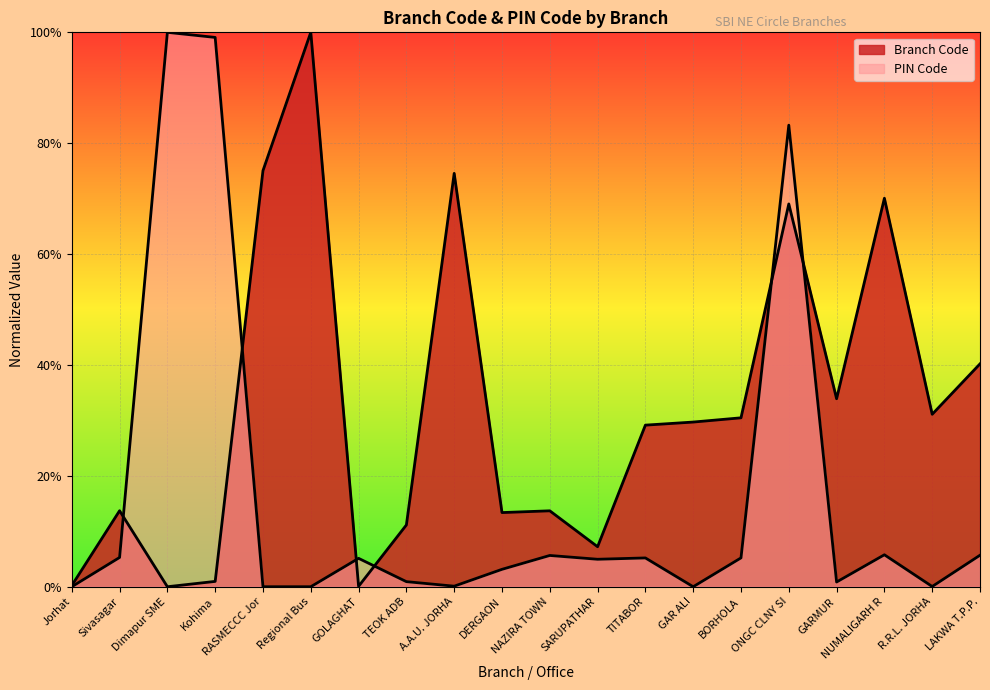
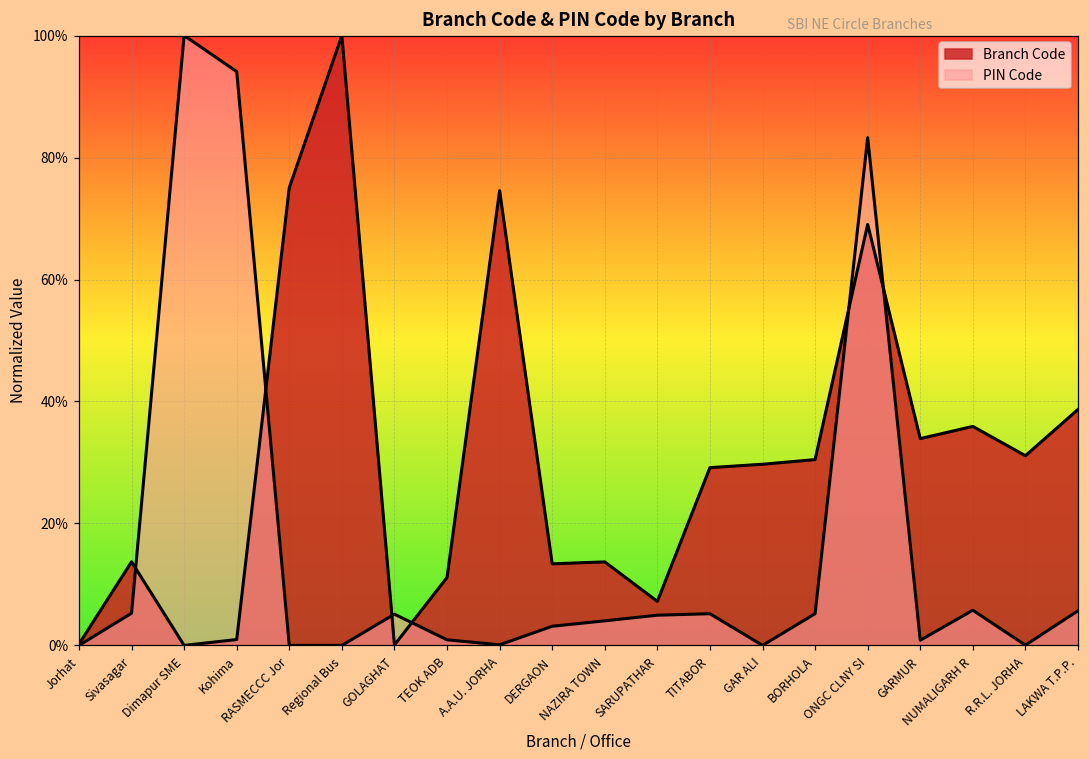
  {
    "Branch Code": {
      "Sivasagar": "14%",
      "Dimapur SME": "0%",
      "Kohima": "1%",
      "RASMECCC Jor": "75%",
      "Regional Bus": "100%",
      "GOLAGHAT": "0%",
      "TEOK ADB": "11%",
      "A.A.U. JORHA": "75%",
      "DERGAON": "13%",
      "NAZIRA TOWN": "14%",
      "SARUPATHAR": "7%",
      "TITABOR": "29%",
      "GAR ALI": "30%",
      "BORHOLA": "30%",
      "ONGC CLNY SI": "69%",
      "GARMUR": "34%",
-     "NUMALIGARH R": "70%",
+     "NUMALIGARH R": "36%",
      "R.R.L. JORHA": "31%",
-     "LAKWA T.P.P.": "40%"
+     "LAKWA T.P.P.": "39%"
    },
    "PIN Code": {
      "Sivasagar": "5%",
      "Dimapur SME": "100%",
-     "Kohima": "99%",
+     "Kohima": "94%",
      "RASMECCC Jor": "0%",
      "Regional Bus": "0%",
      "GOLAGHAT": "5%",
      "TEOK ADB": "1%",
      "A.A.U. JORHA": "0%",
      "DERGAON": "3%",
-     "NAZIRA TOWN": "6%",
+     "NAZIRA TOWN": "4%",
      "SARUPATHAR": "5%",
      "TITABOR": "5%",
      "GAR ALI": "0%",
      "BORHOLA": "5%",
      "ONGC CLNY SI": "83%",
      "GARMUR": "1%",
      "NUMALIGARH R": "6%",
      "R.R.L. JORHA": "0%",
      "LAKWA T.P.P.": "6%"
    }
  }
